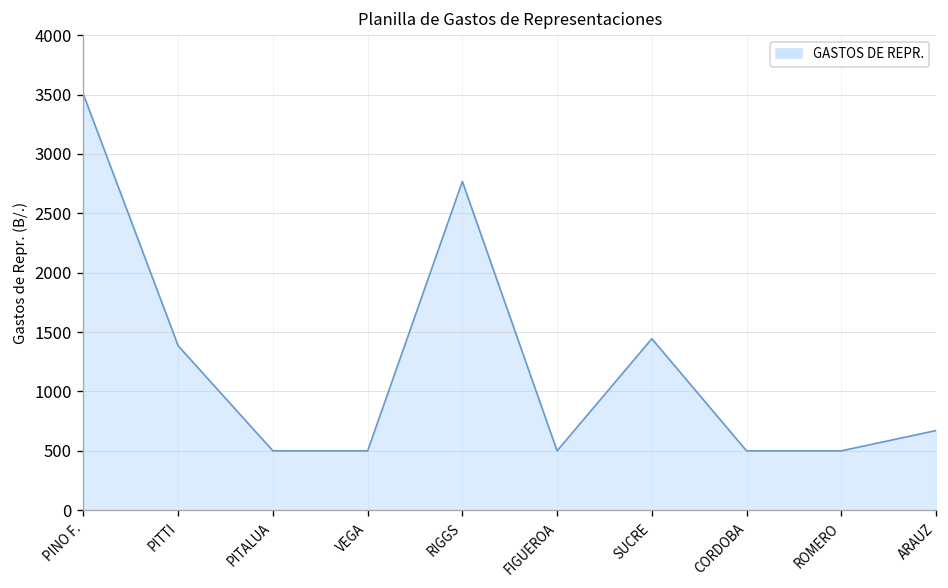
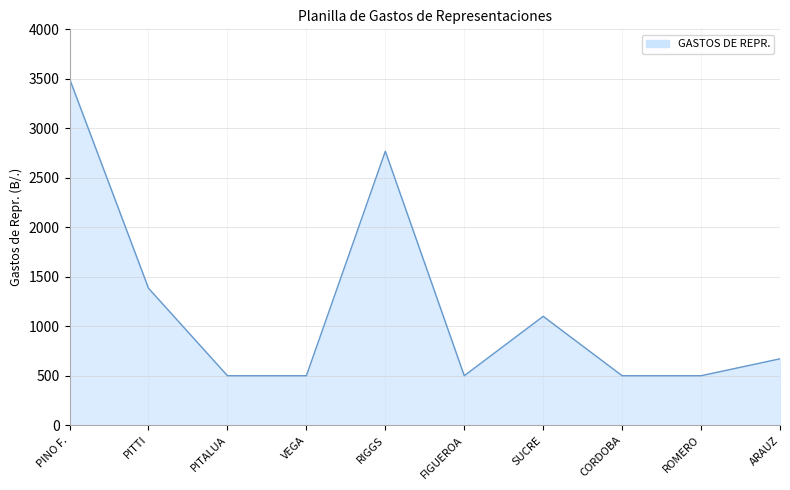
  {
    "PINO F.": 3500,
    "PITTI": 1400,
    "PITALUA": 500,
    "VEGA": 500,
    "RIGGS": 2800,
    "FIGUEROA": 500,
-   "SUCRE": 1400,
+   "SUCRE": 1100,
    "CORDOBA": 500,
    "ROMERO": 500,
    "ARAUZ": 700
  }
